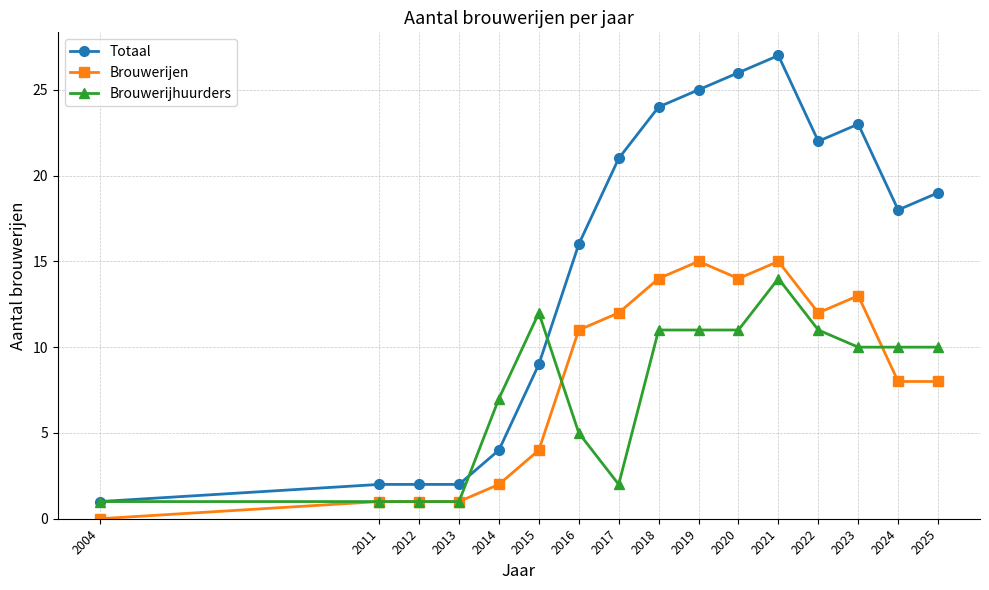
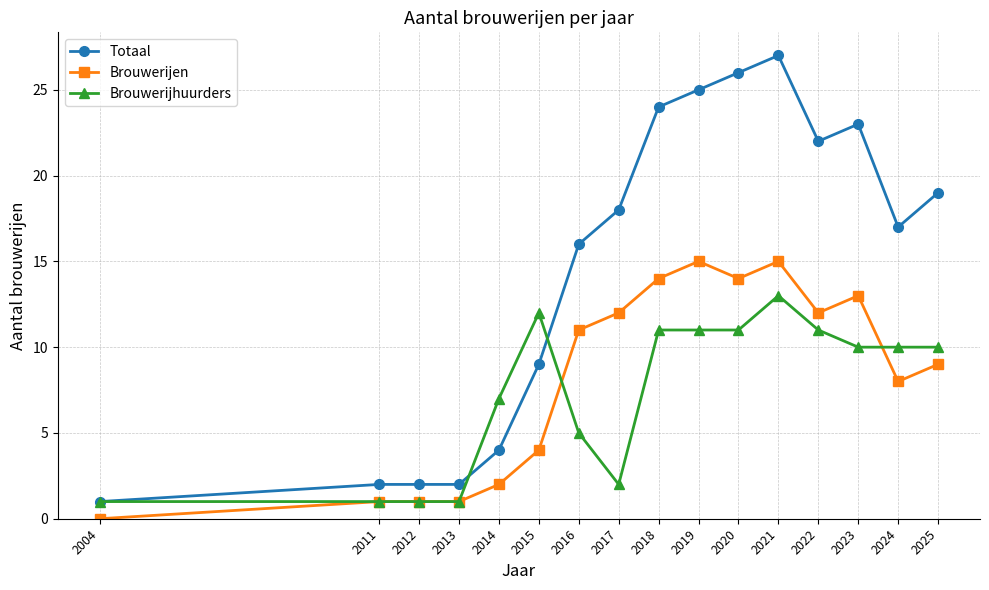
  {
    "Totaal": {
      "2011": 2,
      "2012": 2,
      "2013": 2,
      "2014": 4,
      "2015": 9,
      "2016": 16,
-     "2017": 21,
+     "2017": 18,
      "2018": 24,
      "2019": 25,
      "2020": 26,
      "2021": 27,
      "2022": 22,
      "2023": 23,
-     "2024": 18,
+     "2024": 17,
      "2025": 19
    },
    "Brouwerijen": {
      "2004": 0,
      "2014": 2,
      "2015": 4,
      "2016": 11,
      "2017": 12,
      "2018": 14,
      "2019": 15,
      "2020": 14,
      "2021": 15,
      "2022": 12,
      "2023": 13,
      "2024": 8,
-     "2025": 8
+     "2025": 9
    },
    "Brouwerijhuurders": {
      "2014": 7,
      "2015": 12,
      "2016": 5,
      "2017": 2,
      "2018": 11,
      "2019": 11,
      "2020": 11,
-     "2021": 14,
+     "2021": 13,
      "2022": 11,
      "2023": 10,
      "2024": 10,
      "2025": 10
    }
  }
